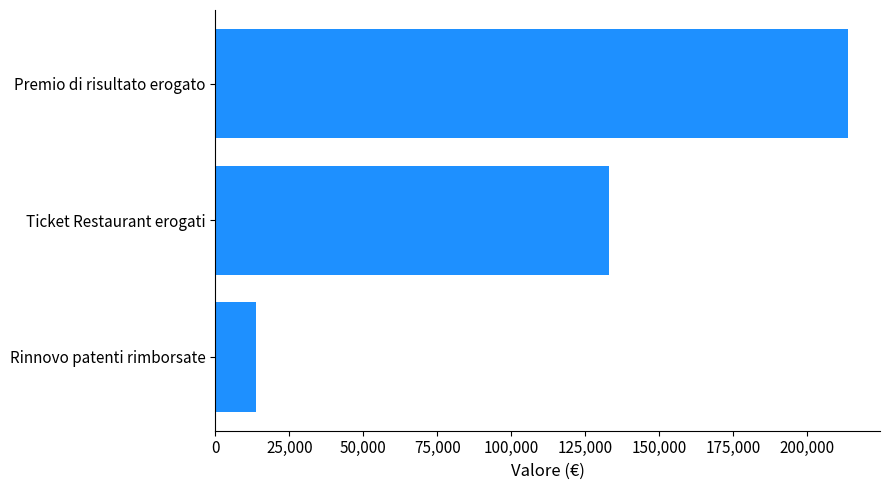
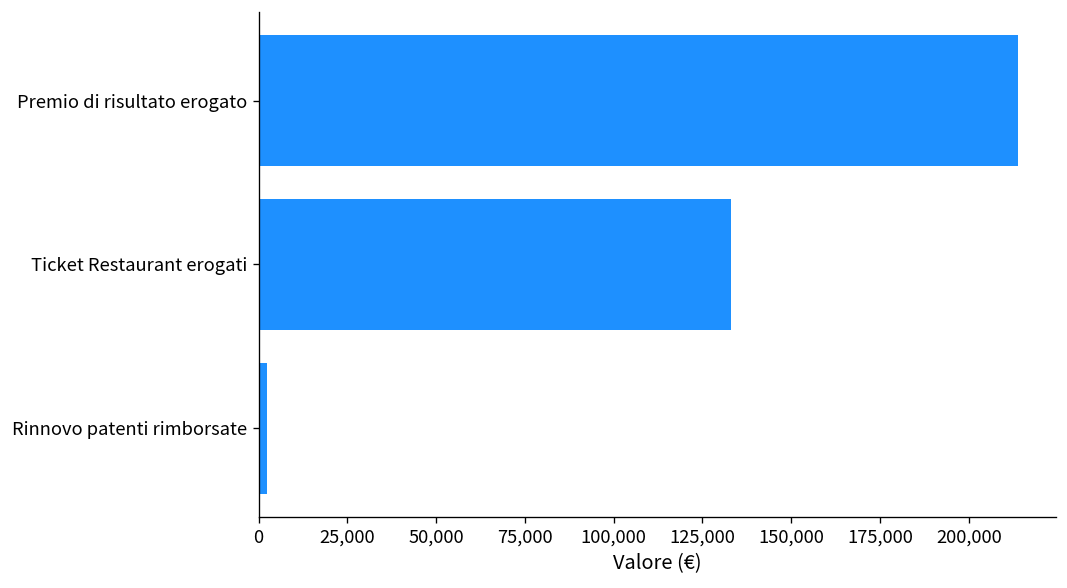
  {
    "Premio di risultato erogato": "214,000",
    "Ticket Restaurant erogati": "133,000",
-   "Rinnovo patenti rimborsate": "14,000"
+   "Rinnovo patenti rimborsate": "2,000"
  }
